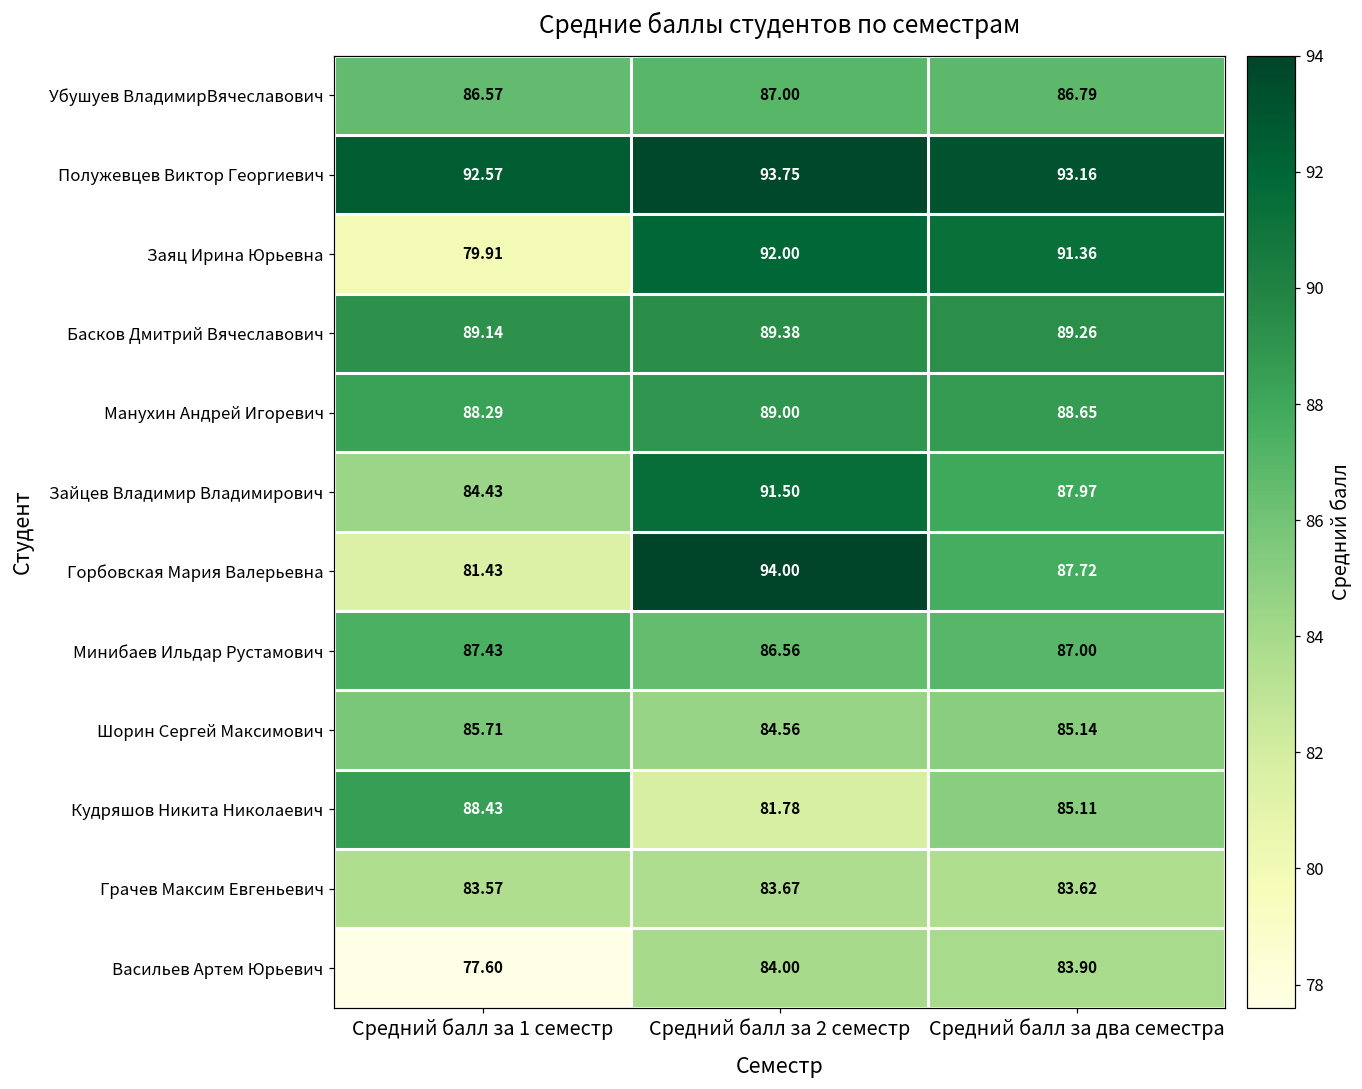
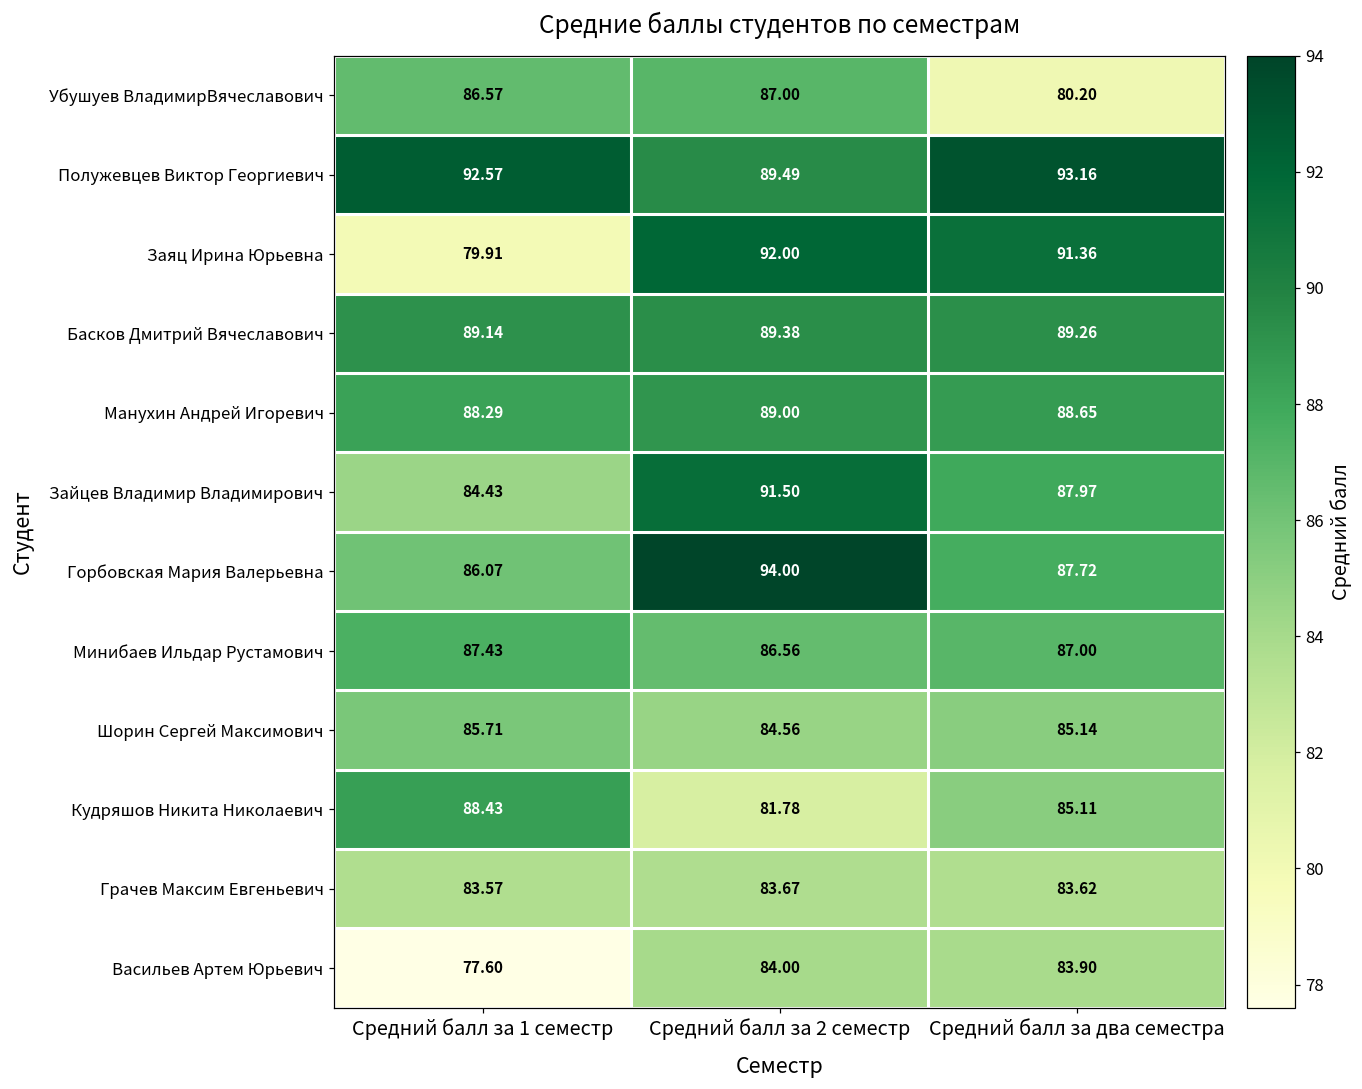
  {
    "Убушуев ВладимирВячеславович": {
      "Средний балл за 1 семестр": 86.57,
      "Средний балл за 2 семестр": 87.00,
-     "Средний балл за два семестра": 86.79
+     "Средний балл за два семестра": 80.20
    },
    "Полужевцев Виктор Георгиевич": {
      "Средний балл за 1 семестр": 92.57,
-     "Средний балл за 2 семестр": 93.75,
+     "Средний балл за 2 семестр": 89.49,
      "Средний балл за два семестра": 93.16
    },
    "Заяц Ирина Юрьевна": {
      "Средний балл за 1 семестр": 79.91,
      "Средний балл за 2 семестр": 92.00,
      "Средний балл за два семестра": 91.36
    },
    "Басков Дмитрий Вячеславович": {
      "Средний балл за 1 семестр": 89.14,
      "Средний балл за 2 семестр": 89.38,
      "Средний балл за два семестра": 89.26
    },
    "Манухин Андрей Игоревич": {
      "Средний балл за 1 семестр": 88.29,
      "Средний балл за 2 семестр": 89.00,
      "Средний балл за два семестра": 88.65
    },
    "Зайцев Владимир Владимирович": {
      "Средний балл за 1 семестр": 84.43,
      "Средний балл за 2 семестр": 91.50,
      "Средний балл за два семестра": 87.97
    },
    "Горбовская Мария Валерьевна": {
-     "Средний балл за 1 семестр": 81.43,
+     "Средний балл за 1 семестр": 86.07,
      "Средний балл за 2 семестр": 94.00,
      "Средний балл за два семестра": 87.72
    },
    "Минибаев Ильдар Рустамович": {
      "Средний балл за 1 семестр": 87.43,
      "Средний балл за 2 семестр": 86.56,
      "Средний балл за два семестра": 87.00
    },
    "Шорин Сергей Максимович": {
      "Средний балл за 1 семестр": 85.71,
      "Средний балл за 2 семестр": 84.56,
      "Средний балл за два семестра": 85.14
    },
    "Кудряшов Никита Николаевич": {
      "Средний балл за 1 семестр": 88.43,
      "Средний балл за 2 семестр": 81.78,
      "Средний балл за два семестра": 85.11
    },
    "Грачев Максим Евгеньевич": {
      "Средний балл за 1 семестр": 83.57,
      "Средний балл за 2 семестр": 83.67,
      "Средний балл за два семестра": 83.62
    },
    "Васильев Артем Юрьевич": {
      "Средний балл за 1 семестр": 77.60,
      "Средний балл за 2 семестр": 84.00,
      "Средний балл за два семестра": 83.90
    }
  }
